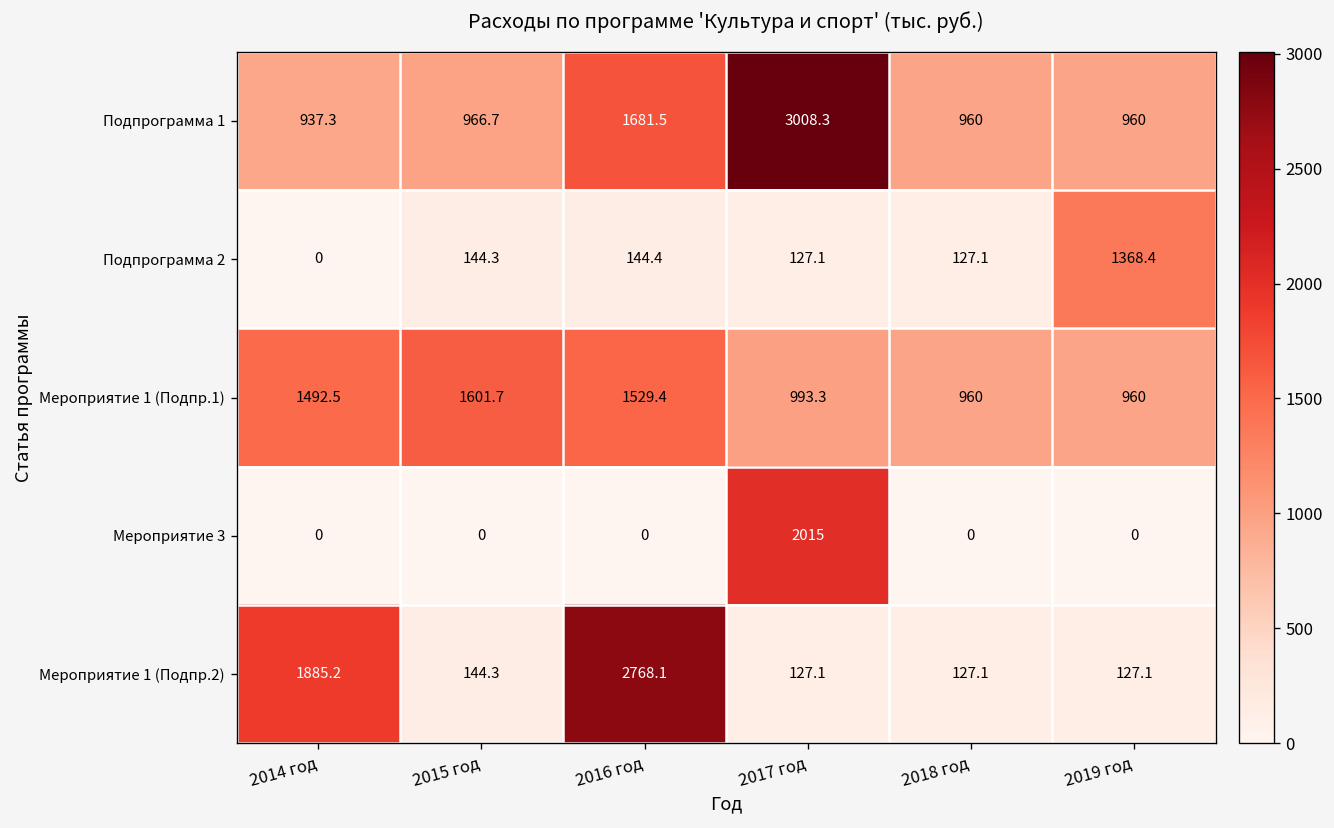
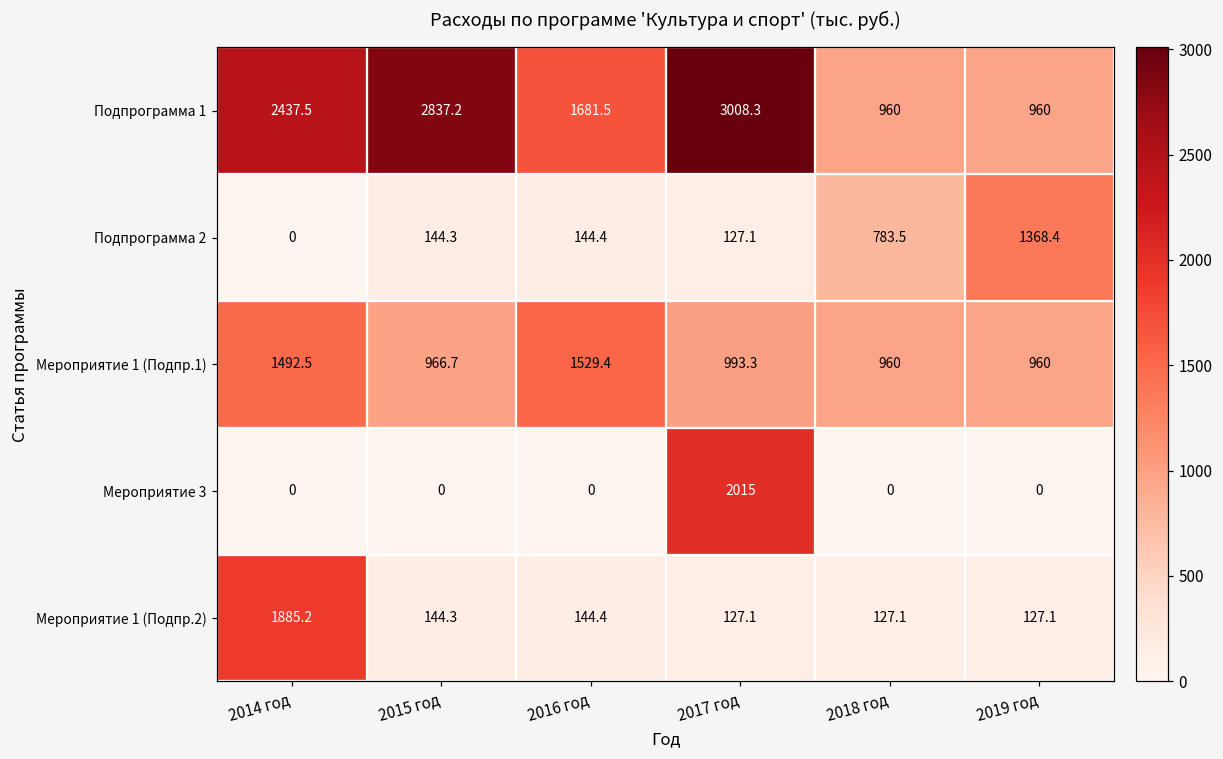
  {
    "Подпрограмма 1": {
-     "2014 год": 937.3,
-     "2015 год": 966.7,
+     "2014 год": 2437.5,
+     "2015 год": 2837.2,
      "2016 год": 1681.5,
      "2017 год": 3008.3,
      "2018 год": 960,
      "2019 год": 960
    },
    "Подпрограмма 2": {
      "2014 год": 0,
      "2015 год": 144.3,
      "2016 год": 144.4,
      "2017 год": 127.1,
-     "2018 год": 127.1,
+     "2018 год": 783.5,
      "2019 год": 1368.4
    },
    "Мероприятие 1 (Подпр.1)": {
      "2014 год": 1492.5,
-     "2015 год": 1601.7,
+     "2015 год": 966.7,
      "2016 год": 1529.4,
      "2017 год": 993.3,
      "2018 год": 960,
      "2019 год": 960
    },
    "Мероприятие 3": {
      "2014 год": 0,
      "2015 год": 0,
      "2016 год": 0,
      "2017 год": 2015,
      "2018 год": 0,
      "2019 год": 0
    },
    "Мероприятие 1 (Подпр.2)": {
      "2014 год": 1885.2,
      "2015 год": 144.3,
-     "2016 год": 2768.1,
+     "2016 год": 144.4,
      "2017 год": 127.1,
      "2018 год": 127.1,
      "2019 год": 127.1
    }
  }
